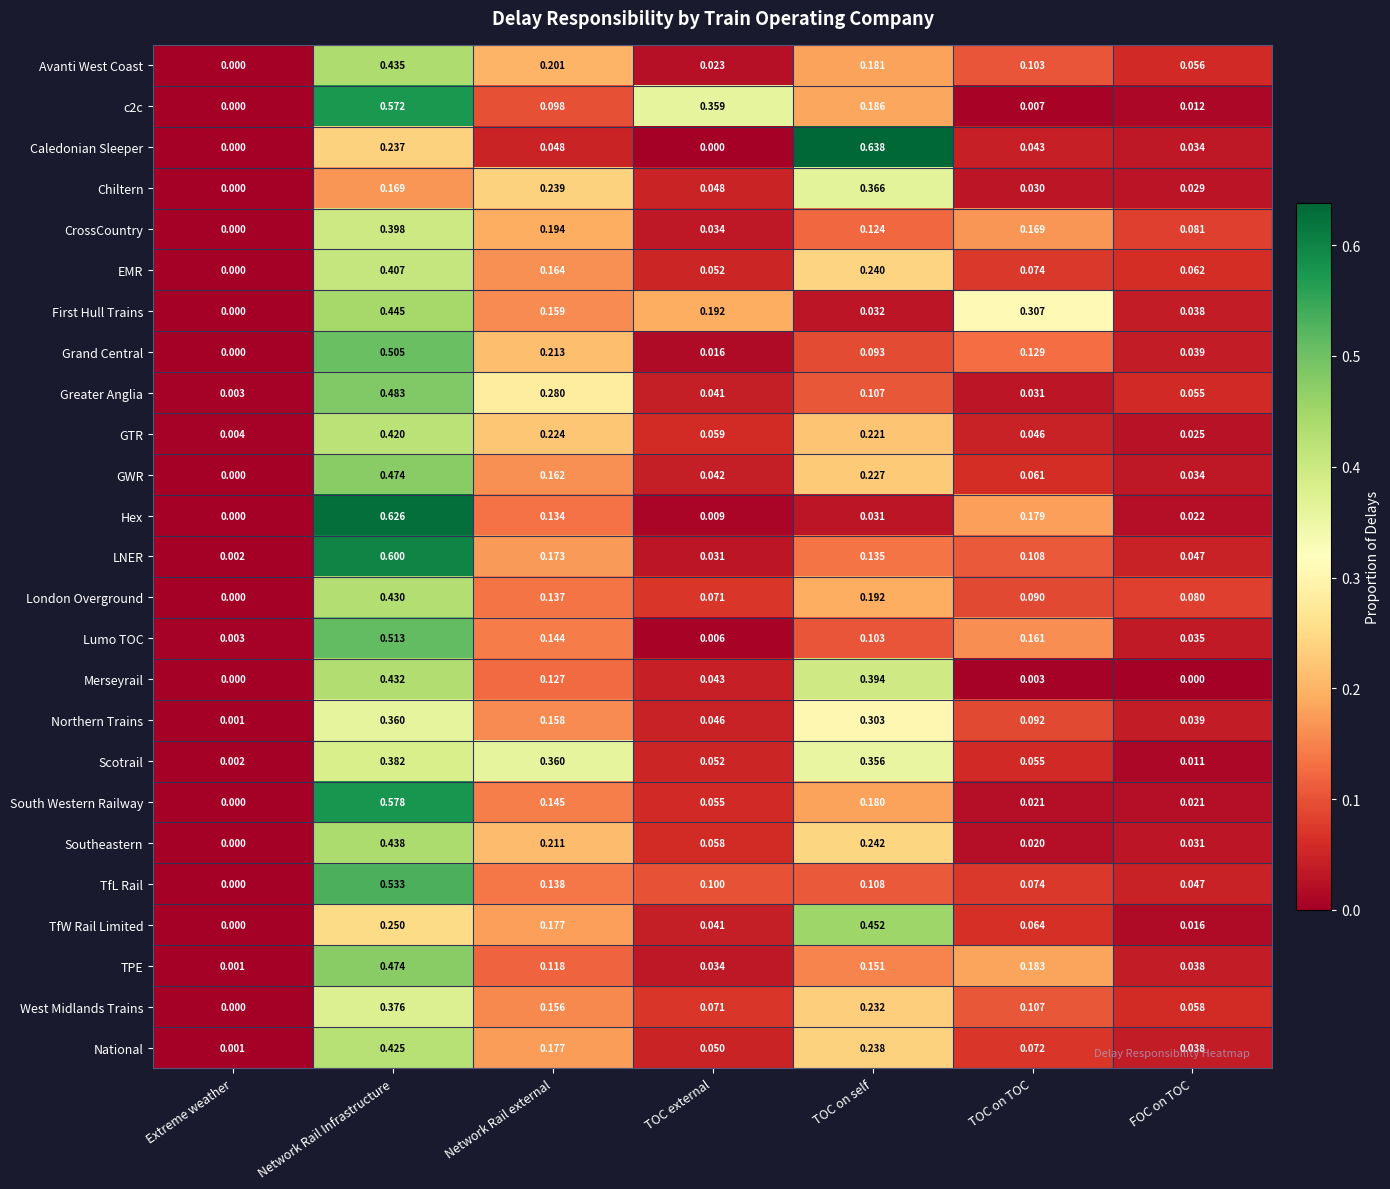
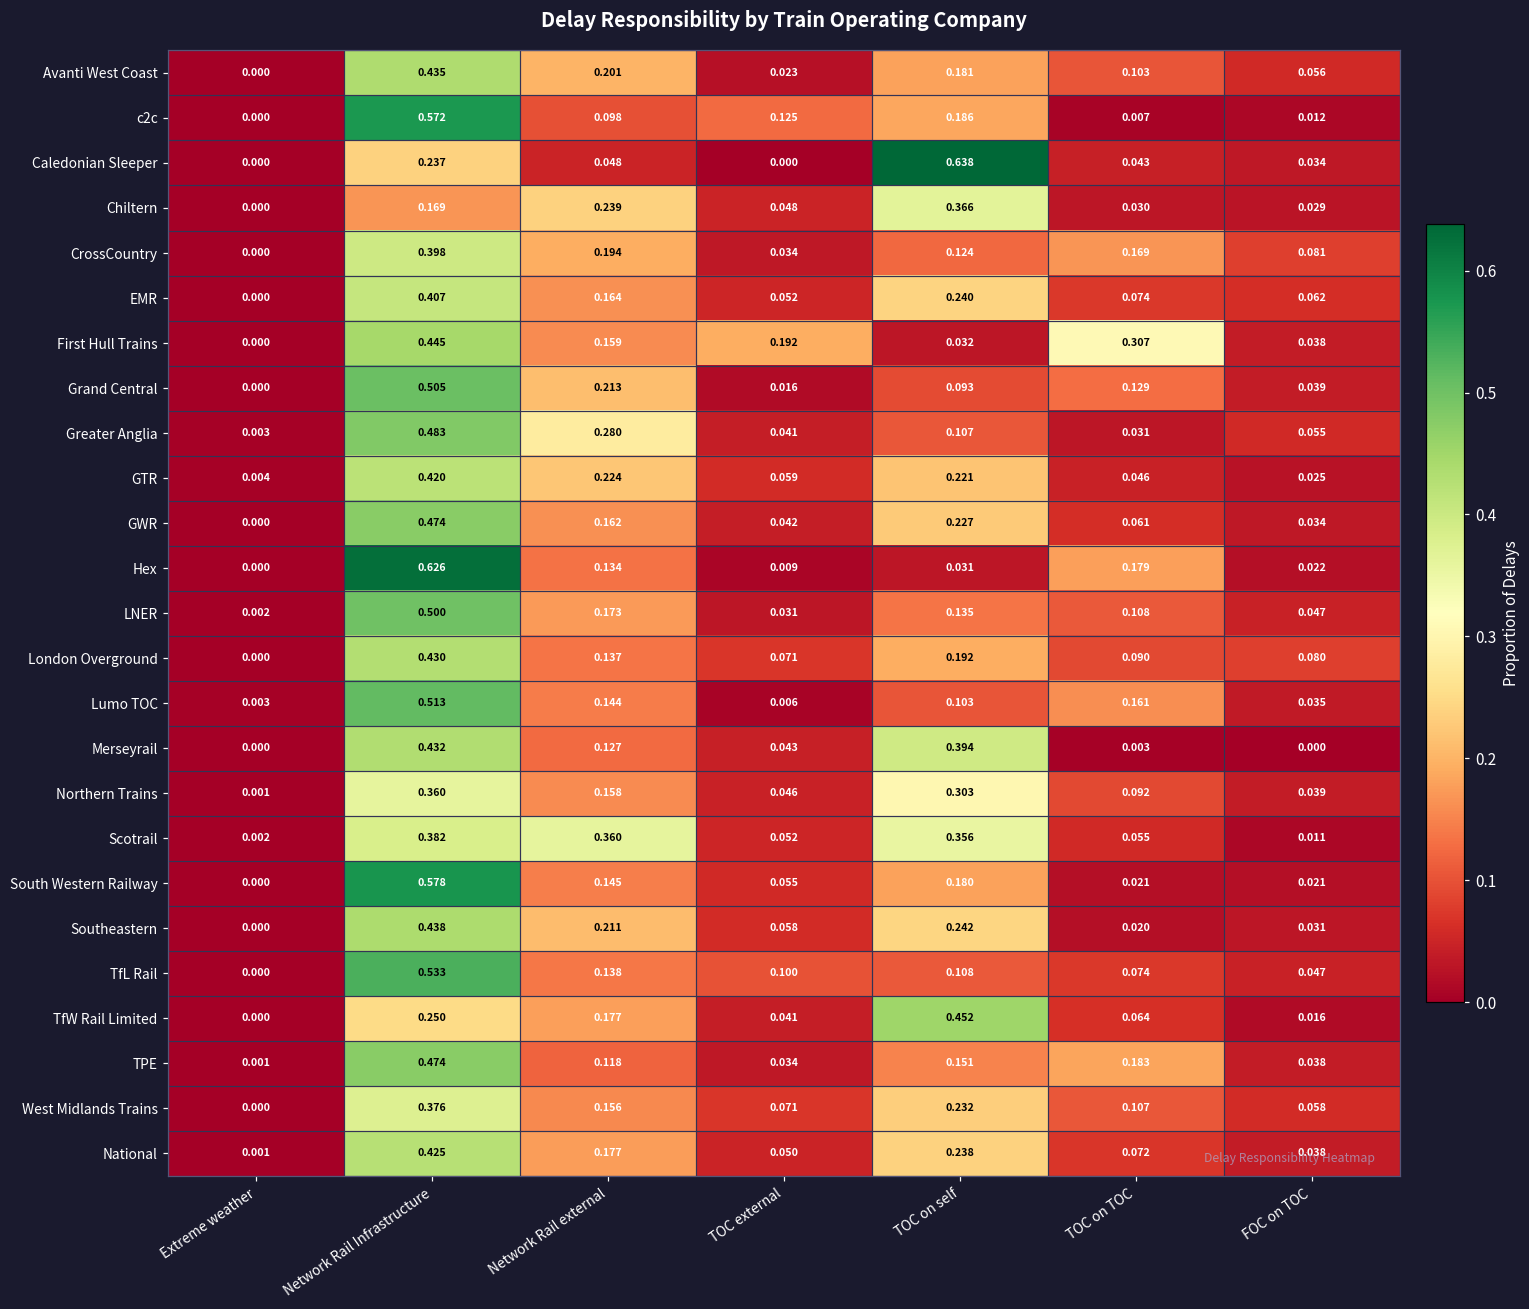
  {
    "Avanti West Coast": {
      "Extreme weather": 0.000,
      "Network Rail Infrastructure": 0.435,
      "Network Rail external": 0.201,
      "TOC external": 0.023,
      "TOC on self": 0.181,
      "TOC on TOC": 0.103,
      "FOC on TOC": 0.056
    },
    "c2c": {
      "Extreme weather": 0.000,
      "Network Rail Infrastructure": 0.572,
      "Network Rail external": 0.098,
-     "TOC external": 0.359,
+     "TOC external": 0.125,
      "TOC on self": 0.186,
      "TOC on TOC": 0.007,
      "FOC on TOC": 0.012
    },
    "Caledonian Sleeper": {
      "Extreme weather": 0.000,
      "Network Rail Infrastructure": 0.237,
      "Network Rail external": 0.048,
      "TOC external": 0.000,
      "TOC on self": 0.638,
      "TOC on TOC": 0.043,
      "FOC on TOC": 0.034
    },
    "Chiltern": {
      "Extreme weather": 0.000,
      "Network Rail Infrastructure": 0.169,
      "Network Rail external": 0.239,
      "TOC external": 0.048,
      "TOC on self": 0.366,
      "TOC on TOC": 0.030,
      "FOC on TOC": 0.029
    },
    "CrossCountry": {
      "Extreme weather": 0.000,
      "Network Rail Infrastructure": 0.398,
      "Network Rail external": 0.194,
      "TOC external": 0.034,
      "TOC on self": 0.124,
      "TOC on TOC": 0.169,
      "FOC on TOC": 0.081
    },
    "EMR": {
      "Extreme weather": 0.000,
      "Network Rail Infrastructure": 0.407,
      "Network Rail external": 0.164,
      "TOC external": 0.052,
      "TOC on self": 0.240,
      "TOC on TOC": 0.074,
      "FOC on TOC": 0.062
    },
    "First Hull Trains": {
      "Extreme weather": 0.000,
      "Network Rail Infrastructure": 0.445,
      "Network Rail external": 0.159,
      "TOC external": 0.192,
      "TOC on self": 0.032,
      "TOC on TOC": 0.307,
      "FOC on TOC": 0.038
    },
    "Grand Central": {
      "Extreme weather": 0.000,
      "Network Rail Infrastructure": 0.505,
      "Network Rail external": 0.213,
      "TOC external": 0.016,
      "TOC on self": 0.093,
      "TOC on TOC": 0.129,
      "FOC on TOC": 0.039
    },
    "Greater Anglia": {
      "Extreme weather": 0.003,
      "Network Rail Infrastructure": 0.483,
      "Network Rail external": 0.280,
      "TOC external": 0.041,
      "TOC on self": 0.107,
      "TOC on TOC": 0.031,
      "FOC on TOC": 0.055
    },
    "GTR": {
      "Extreme weather": 0.004,
      "Network Rail Infrastructure": 0.420,
      "Network Rail external": 0.224,
      "TOC external": 0.059,
      "TOC on self": 0.221,
      "TOC on TOC": 0.046,
      "FOC on TOC": 0.025
    },
    "GWR": {
      "Extreme weather": 0.000,
      "Network Rail Infrastructure": 0.474,
      "Network Rail external": 0.162,
      "TOC external": 0.042,
      "TOC on self": 0.227,
      "TOC on TOC": 0.061,
      "FOC on TOC": 0.034
    },
    "Hex": {
      "Extreme weather": 0.000,
      "Network Rail Infrastructure": 0.626,
      "Network Rail external": 0.134,
      "TOC external": 0.009,
      "TOC on self": 0.031,
      "TOC on TOC": 0.179,
      "FOC on TOC": 0.022
    },
    "LNER": {
      "Extreme weather": 0.002,
-     "Network Rail Infrastructure": 0.600,
+     "Network Rail Infrastructure": 0.500,
      "Network Rail external": 0.173,
      "TOC external": 0.031,
      "TOC on self": 0.135,
      "TOC on TOC": 0.108,
      "FOC on TOC": 0.047
    },
    "London Overground": {
      "Extreme weather": 0.000,
      "Network Rail Infrastructure": 0.430,
      "Network Rail external": 0.137,
      "TOC external": 0.071,
      "TOC on self": 0.192,
      "TOC on TOC": 0.090,
      "FOC on TOC": 0.080
    },
    "Lumo TOC": {
      "Extreme weather": 0.003,
      "Network Rail Infrastructure": 0.513,
      "Network Rail external": 0.144,
      "TOC external": 0.006,
      "TOC on self": 0.103,
      "TOC on TOC": 0.161,
      "FOC on TOC": 0.035
    },
    "Merseyrail": {
      "Extreme weather": 0.000,
      "Network Rail Infrastructure": 0.432,
      "Network Rail external": 0.127,
      "TOC external": 0.043,
      "TOC on self": 0.394,
      "TOC on TOC": 0.003,
      "FOC on TOC": 0.000
    },
    "Northern Trains": {
      "Extreme weather": 0.001,
      "Network Rail Infrastructure": 0.360,
      "Network Rail external": 0.158,
      "TOC external": 0.046,
      "TOC on self": 0.303,
      "TOC on TOC": 0.092,
      "FOC on TOC": 0.039
    },
    "Scotrail": {
      "Extreme weather": 0.002,
      "Network Rail Infrastructure": 0.382,
      "Network Rail external": 0.360,
      "TOC external": 0.052,
      "TOC on self": 0.356,
      "TOC on TOC": 0.055,
      "FOC on TOC": 0.011
    },
    "South Western Railway": {
      "Extreme weather": 0.000,
      "Network Rail Infrastructure": 0.578,
      "Network Rail external": 0.145,
      "TOC external": 0.055,
      "TOC on self": 0.180,
      "TOC on TOC": 0.021,
      "FOC on TOC": 0.021
    },
    "Southeastern": {
      "Extreme weather": 0.000,
      "Network Rail Infrastructure": 0.438,
      "Network Rail external": 0.211,
      "TOC external": 0.058,
      "TOC on self": 0.242,
      "TOC on TOC": 0.020,
      "FOC on TOC": 0.031
    },
    "TfL Rail": {
      "Extreme weather": 0.000,
      "Network Rail Infrastructure": 0.533,
      "Network Rail external": 0.138,
      "TOC external": 0.100,
      "TOC on self": 0.108,
      "TOC on TOC": 0.074,
      "FOC on TOC": 0.047
    },
    "TfW Rail Limited": {
      "Extreme weather": 0.000,
      "Network Rail Infrastructure": 0.250,
      "Network Rail external": 0.177,
      "TOC external": 0.041,
      "TOC on self": 0.452,
      "TOC on TOC": 0.064,
      "FOC on TOC": 0.016
    },
    "TPE": {
      "Extreme weather": 0.001,
      "Network Rail Infrastructure": 0.474,
      "Network Rail external": 0.118,
      "TOC external": 0.034,
      "TOC on self": 0.151,
      "TOC on TOC": 0.183,
      "FOC on TOC": 0.038
    },
    "West Midlands Trains": {
      "Extreme weather": 0.000,
      "Network Rail Infrastructure": 0.376,
      "Network Rail external": 0.156,
      "TOC external": 0.071,
      "TOC on self": 0.232,
      "TOC on TOC": 0.107,
      "FOC on TOC": 0.058
    },
    "National": {
      "Extreme weather": 0.001,
      "Network Rail Infrastructure": 0.425,
      "Network Rail external": 0.177,
      "TOC external": 0.050,
      "TOC on self": 0.238,
      "TOC on TOC": 0.072
    }
  }
